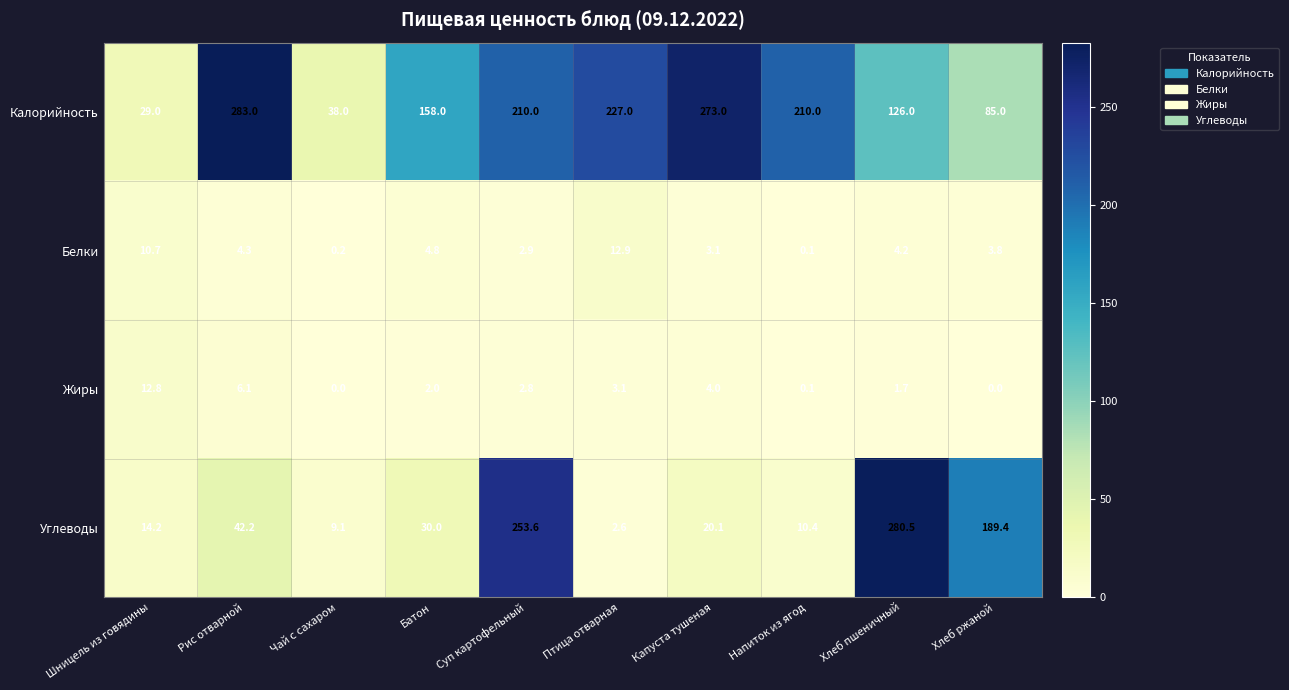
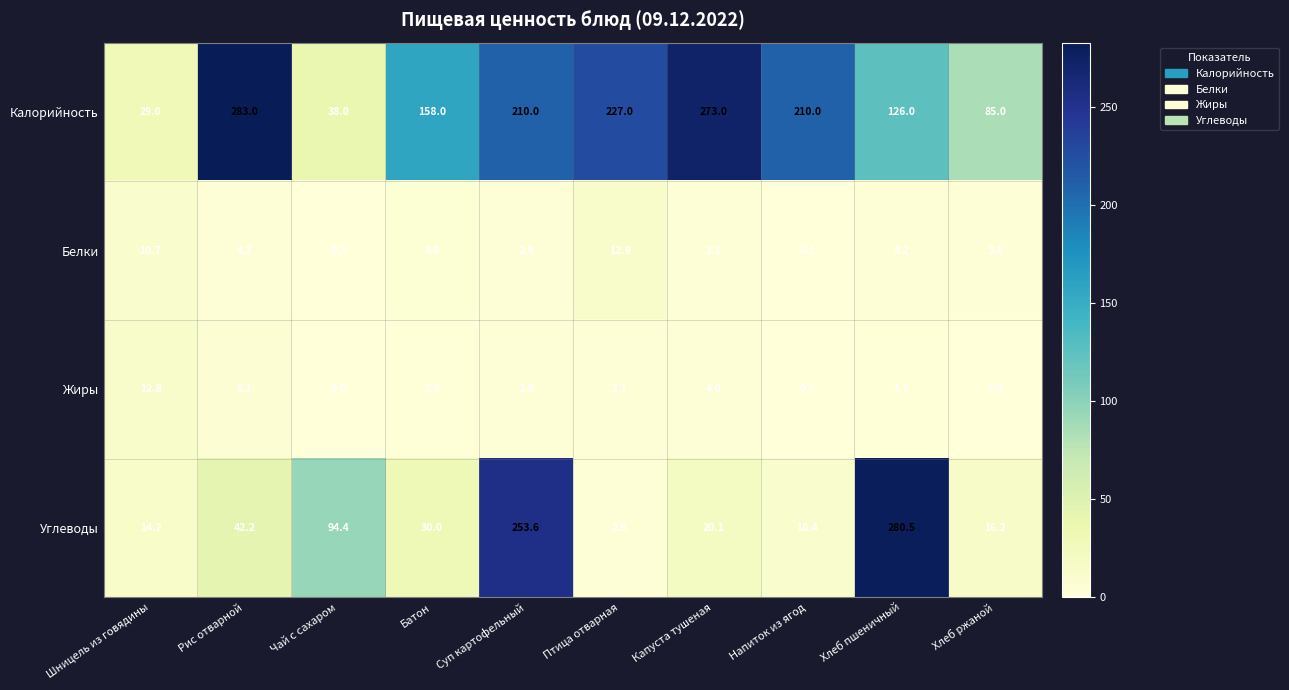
  {
    "Калорийность": {
      "Шницель из говядины": 29.0,
      "Рис отварной": 283.0,
      "Чай с сахаром": 38.0,
      "Батон": 158.0,
      "Суп картофельный": 210.0,
      "Птица отварная": 227.0,
      "Капуста тушеная": 273.0,
      "Напиток из ягод": 210.0,
      "Хлеб пшеничный": 126.0,
      "Хлеб ржаной": 85.0
    },
    "Белки": {
      "Шницель из говядины": 10.7,
      "Птица отварная": 12.9
    },
    "Жиры": {
      "Шницель из говядины": 12.8
    },
    "Углеводы": {
      "Шницель из говядины": 14.2,
      "Рис отварной": 42.2,
-     "Чай с сахаром": 9.1,
+     "Чай с сахаром": 94.4,
      "Батон": 30.0,
      "Суп картофельный": 253.6,
      "Капуста тушеная": 20.1,
      "Напиток из ягод": 10.4,
      "Хлеб пшеничный": 280.5,
-     "Хлеб ржаной": 189.4
+     "Хлеб ржаной": 16.2
    }
  }
